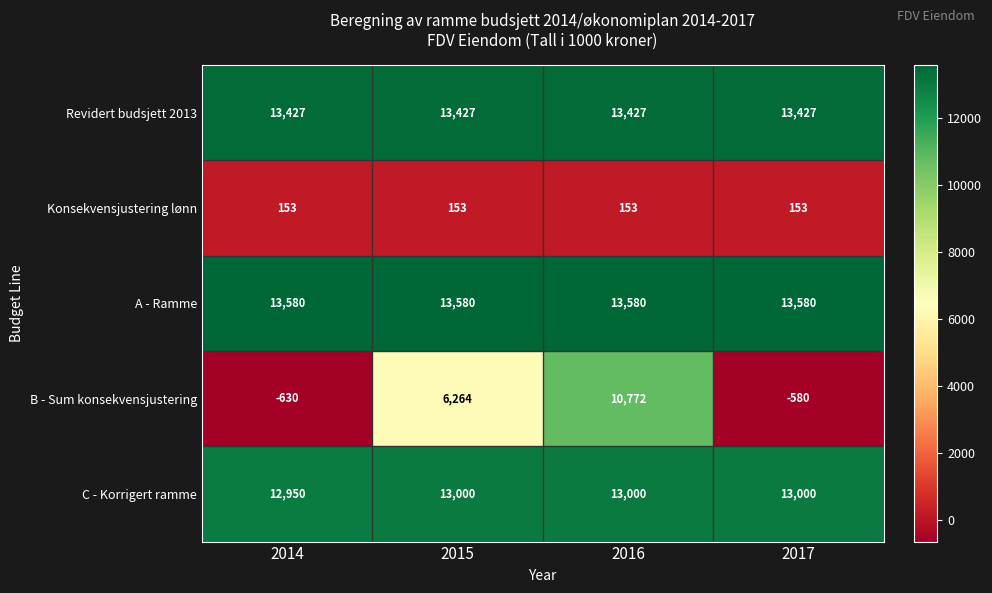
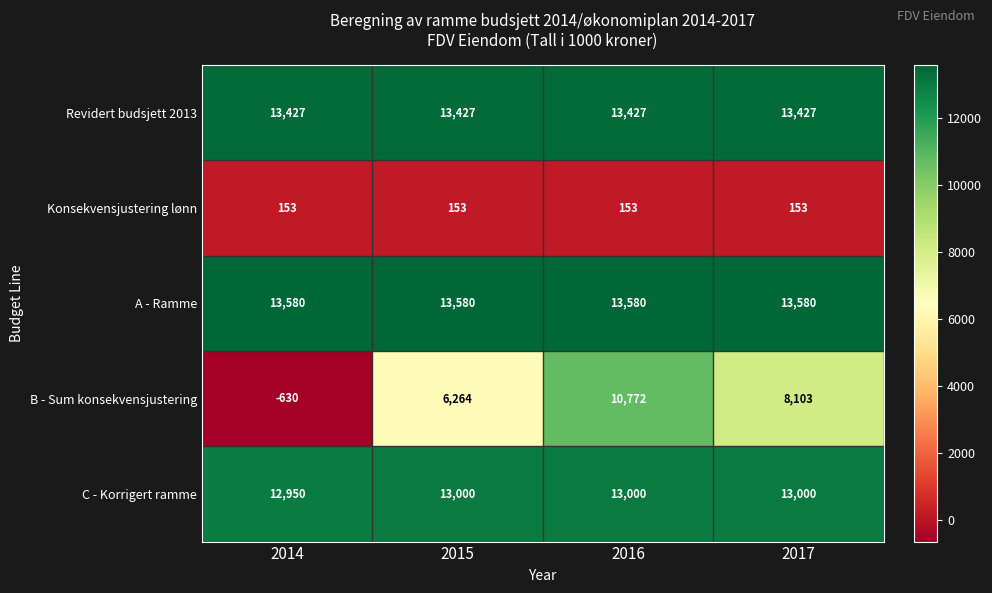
  {
    "Revidert budsjett 2013": {
      "2014": "13,427",
      "2015": "13,427",
      "2016": "13,427",
      "2017": "13,427"
    },
    "Konsekvensjustering lønn": {
      "2014": "153",
      "2015": "153",
      "2016": "153",
      "2017": "153"
    },
    "A - Ramme": {
      "2014": "13,580",
      "2015": "13,580",
      "2016": "13,580",
      "2017": "13,580"
    },
    "B - Sum konsekvensjustering": {
      "2014": "-630",
      "2015": "6,264",
      "2016": "10,772",
-     "2017": "-580"
+     "2017": "8,103"
    },
    "C - Korrigert ramme": {
      "2014": "12,950",
      "2015": "13,000",
      "2016": "13,000",
      "2017": "13,000"
    }
  }
